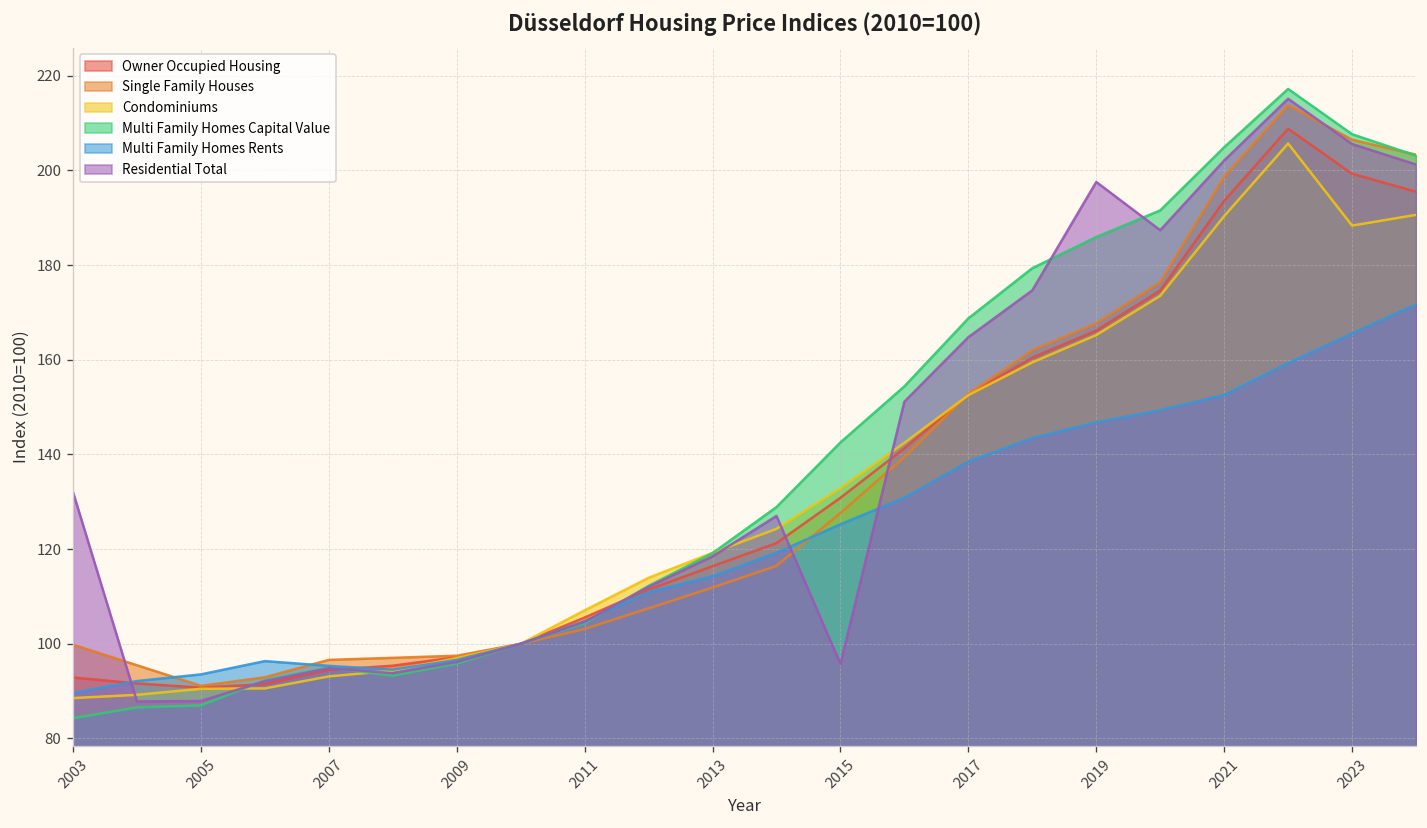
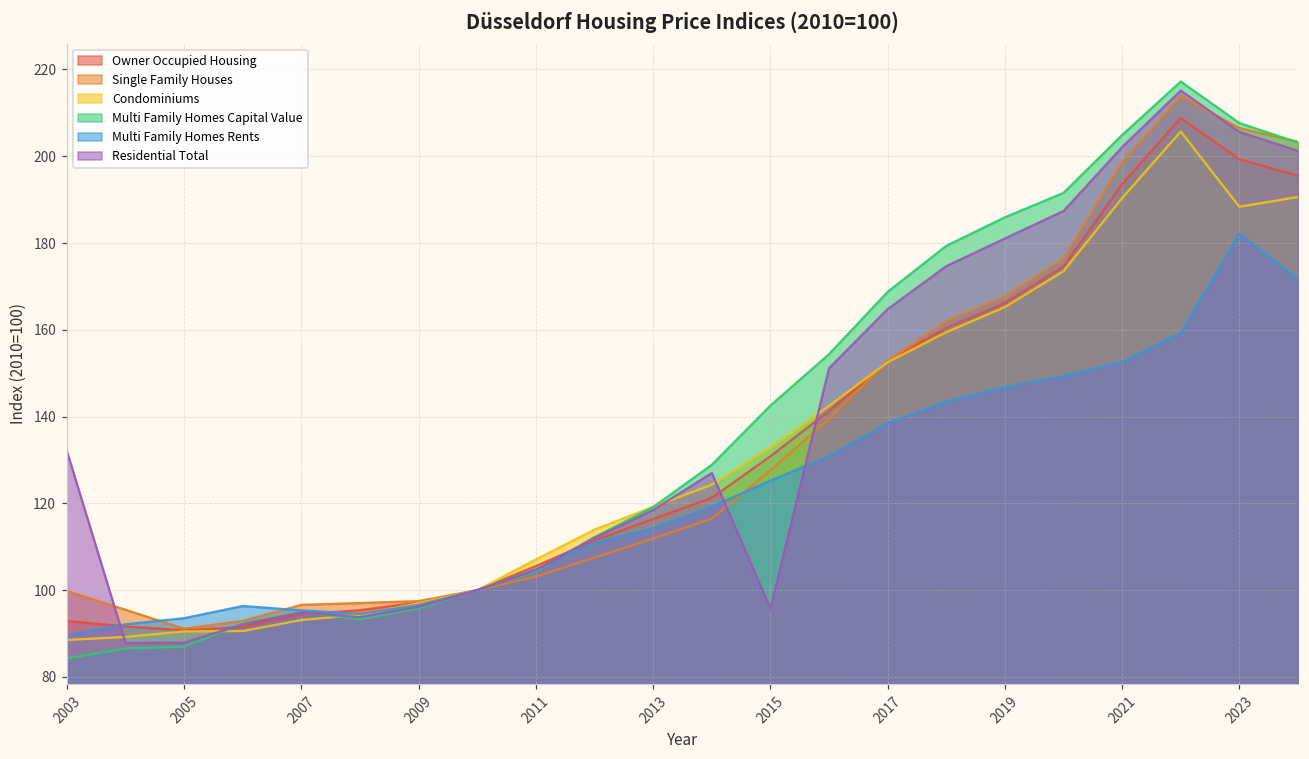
  {
    "Condominiums": {
      "2003": 89,
      "2007": 93,
      "2011": 107,
      "2015": 133,
      "2019": 165,
      "2021": 190,
      "2023": 188
    },
    "Multi Family Homes Capital Value": {
      "2003": 84,
      "2005": 87,
      "2015": 143,
      "2017": 169,
      "2019": 186,
      "2021": 205,
      "2023": 208
    },
    "Multi Family Homes Rents": {
      "2003": 90,
      "2005": 94,
      "2013": 114,
      "2015": 125,
      "2017": 138,
      "2019": 147,
      "2021": 153,
-     "2023": 166
+     "2023": 182
    },
    "Residential Total": {
      "2003": 132,
      "2005": 88,
      "2013": 118,
      "2015": 96,
      "2017": 165,
-     "2019": 198,
+     "2019": 181,
      "2021": 202,
      "2023": 206
    }
  }
